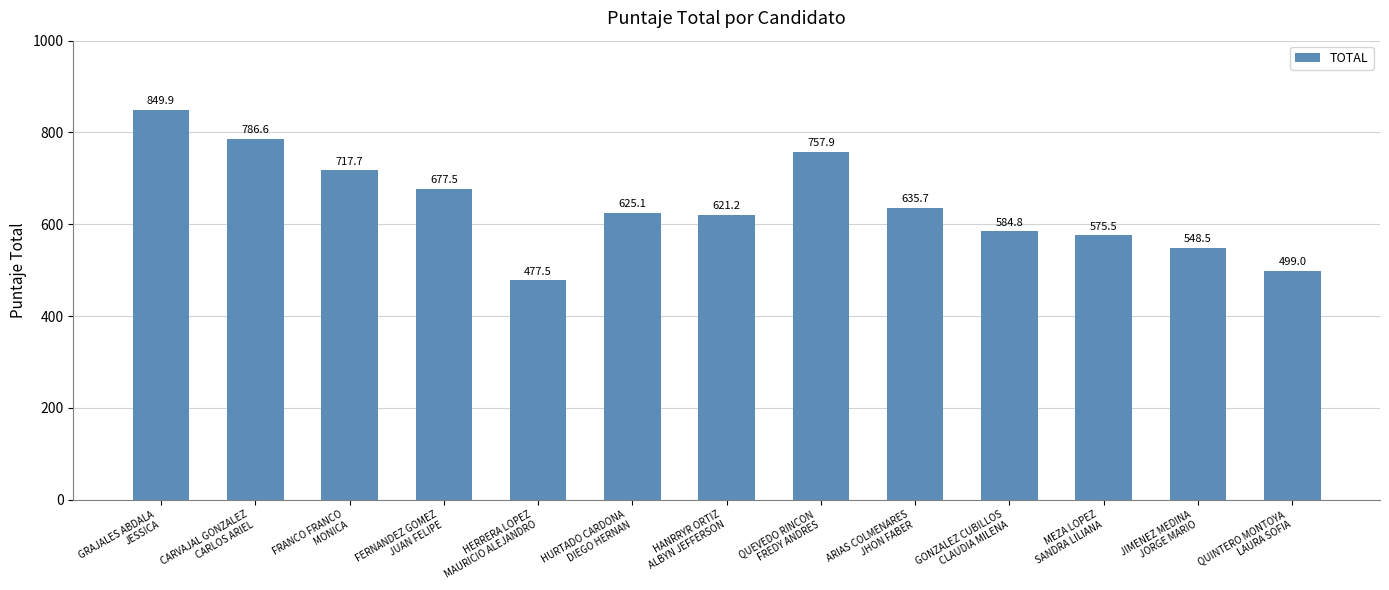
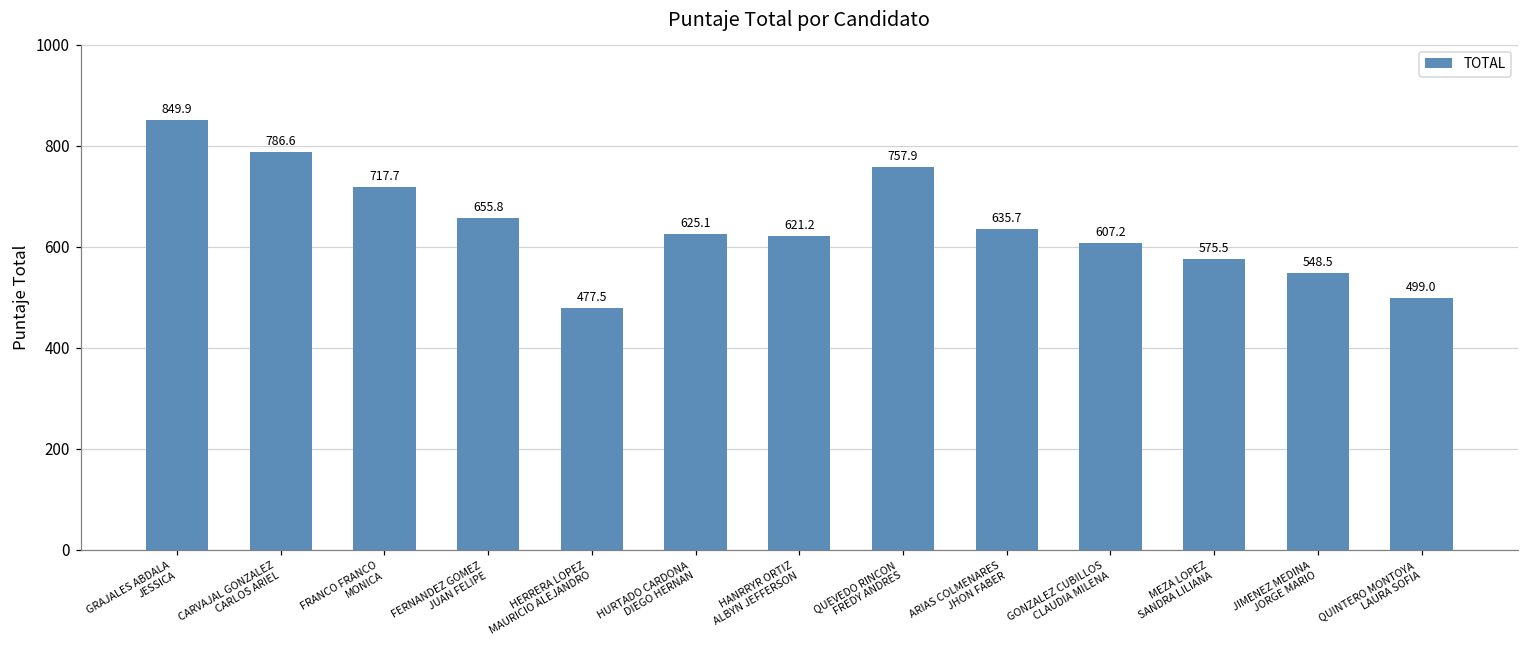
  {
    "GRAJALES ABDALA JESSICA": 849.9,
    "CARVAJAL GONZALEZ CARLOS ARIEL": 786.6,
    "FRANCO FRANCO MONICA": 717.7,
-   "FERNANDEZ GOMEZ JUAN FELIPE": 677.5,
+   "FERNANDEZ GOMEZ JUAN FELIPE": 655.8,
    "HERRERA LOPEZ MAURICIO ALEJANDRO": 477.5,
    "HURTADO CARDONA DIEGO HERNAN": 625.1,
    "HANRRYR ORTIZ ALBYN JEFFERSON": 621.2,
    "QUEVEDO RINCON FREDY ANDRES": 757.9,
    "ARIAS COLMENARES JHON FABER": 635.7,
-   "GONZALEZ CUBILLOS CLAUDIA MILENA": 584.8,
+   "GONZALEZ CUBILLOS CLAUDIA MILENA": 607.2,
    "MEZA LOPEZ SANDRA LILIANA": 575.5,
    "JIMENEZ MEDINA JORGE MARIO": 548.5,
    "QUINTERO MONTOYA LAURA SOFIA": 499.0
  }
